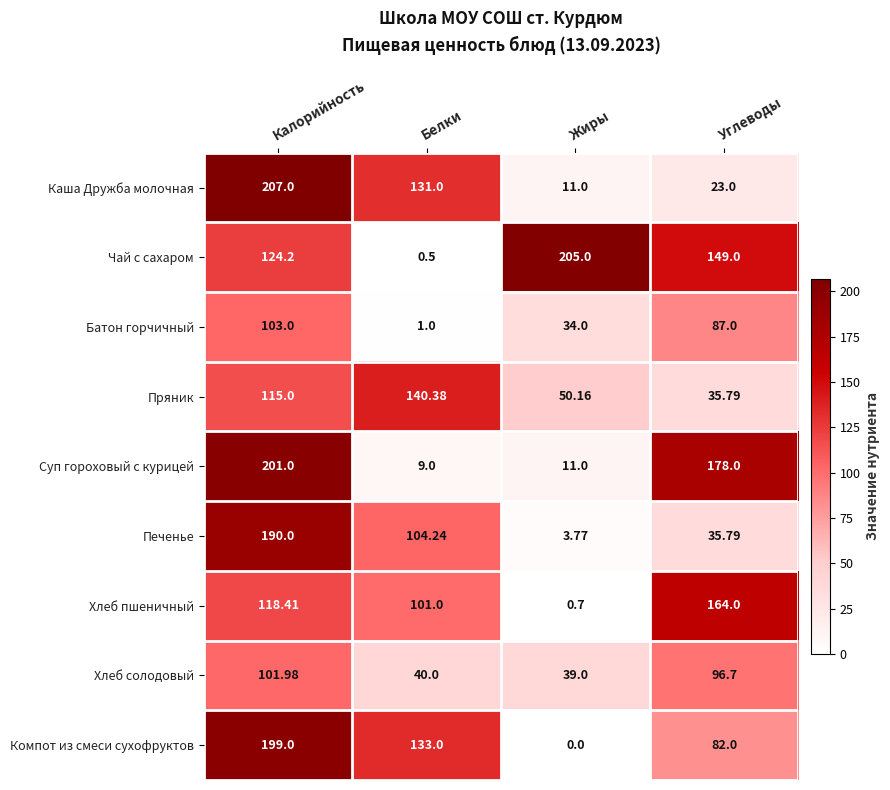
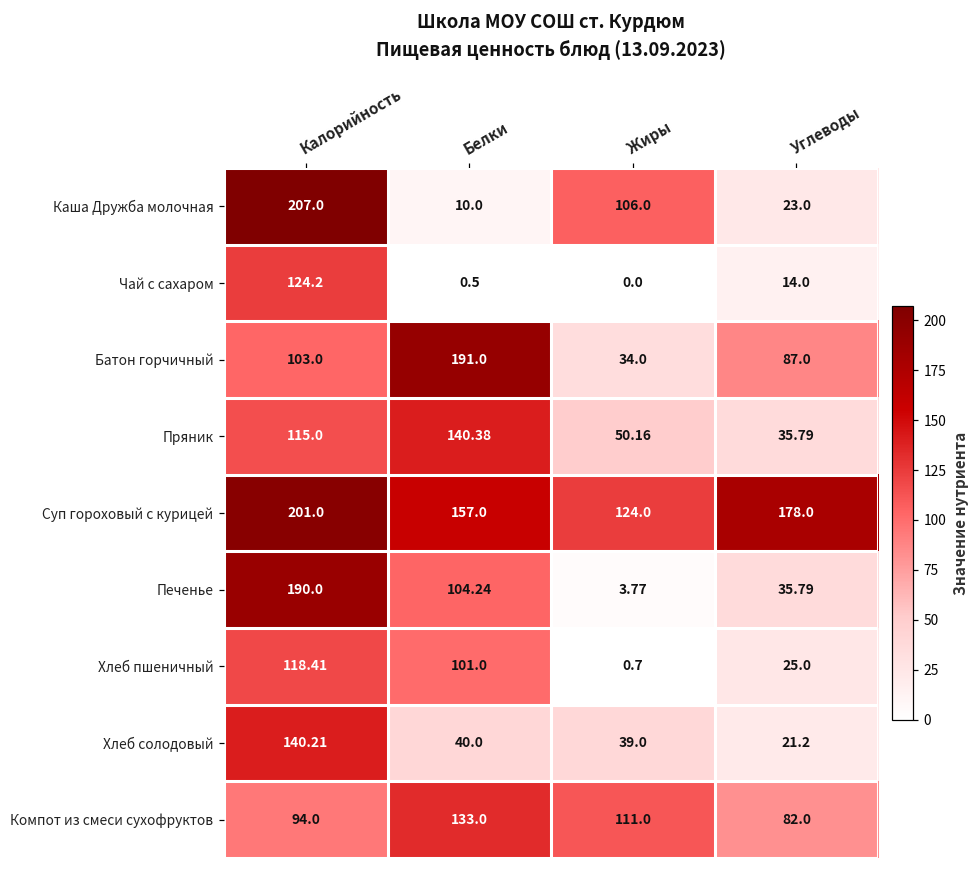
  {
    "Каша Дружба молочная": {
      "Калорийность": 207.0,
-     "Белки": 131.0,
-     "Жиры": 11.0,
+     "Белки": 10.0,
+     "Жиры": 106.0,
      "Углеводы": 23.0
    },
    "Чай с сахаром": {
      "Калорийность": 124.2,
      "Белки": 0.5,
-     "Жиры": 205.0,
-     "Углеводы": 149.0
+     "Жиры": 0.0,
+     "Углеводы": 14.0
    },
    "Батон горчичный": {
      "Калорийность": 103.0,
-     "Белки": 1.0,
+     "Белки": 191.0,
      "Жиры": 34.0,
      "Углеводы": 87.0
    },
    "Пряник": {
      "Калорийность": 115.0,
      "Белки": 140.38,
      "Жиры": 50.16,
      "Углеводы": 35.79
    },
    "Суп гороховый с курицей": {
      "Калорийность": 201.0,
-     "Белки": 9.0,
-     "Жиры": 11.0,
+     "Белки": 157.0,
+     "Жиры": 124.0,
      "Углеводы": 178.0
    },
    "Печенье": {
      "Калорийность": 190.0,
      "Белки": 104.24,
      "Жиры": 3.77,
      "Углеводы": 35.79
    },
    "Хлеб пшеничный": {
      "Калорийность": 118.41,
      "Белки": 101.0,
      "Жиры": 0.7,
-     "Углеводы": 164.0
+     "Углеводы": 25.0
    },
    "Хлеб солодовый": {
-     "Калорийность": 101.98,
+     "Калорийность": 140.21,
      "Белки": 40.0,
      "Жиры": 39.0,
-     "Углеводы": 96.7
+     "Углеводы": 21.2
    },
    "Компот из смеси сухофруктов": {
-     "Калорийность": 199.0,
+     "Калорийность": 94.0,
      "Белки": 133.0,
-     "Жиры": 0.0,
+     "Жиры": 111.0,
      "Углеводы": 82.0
    }
  }
